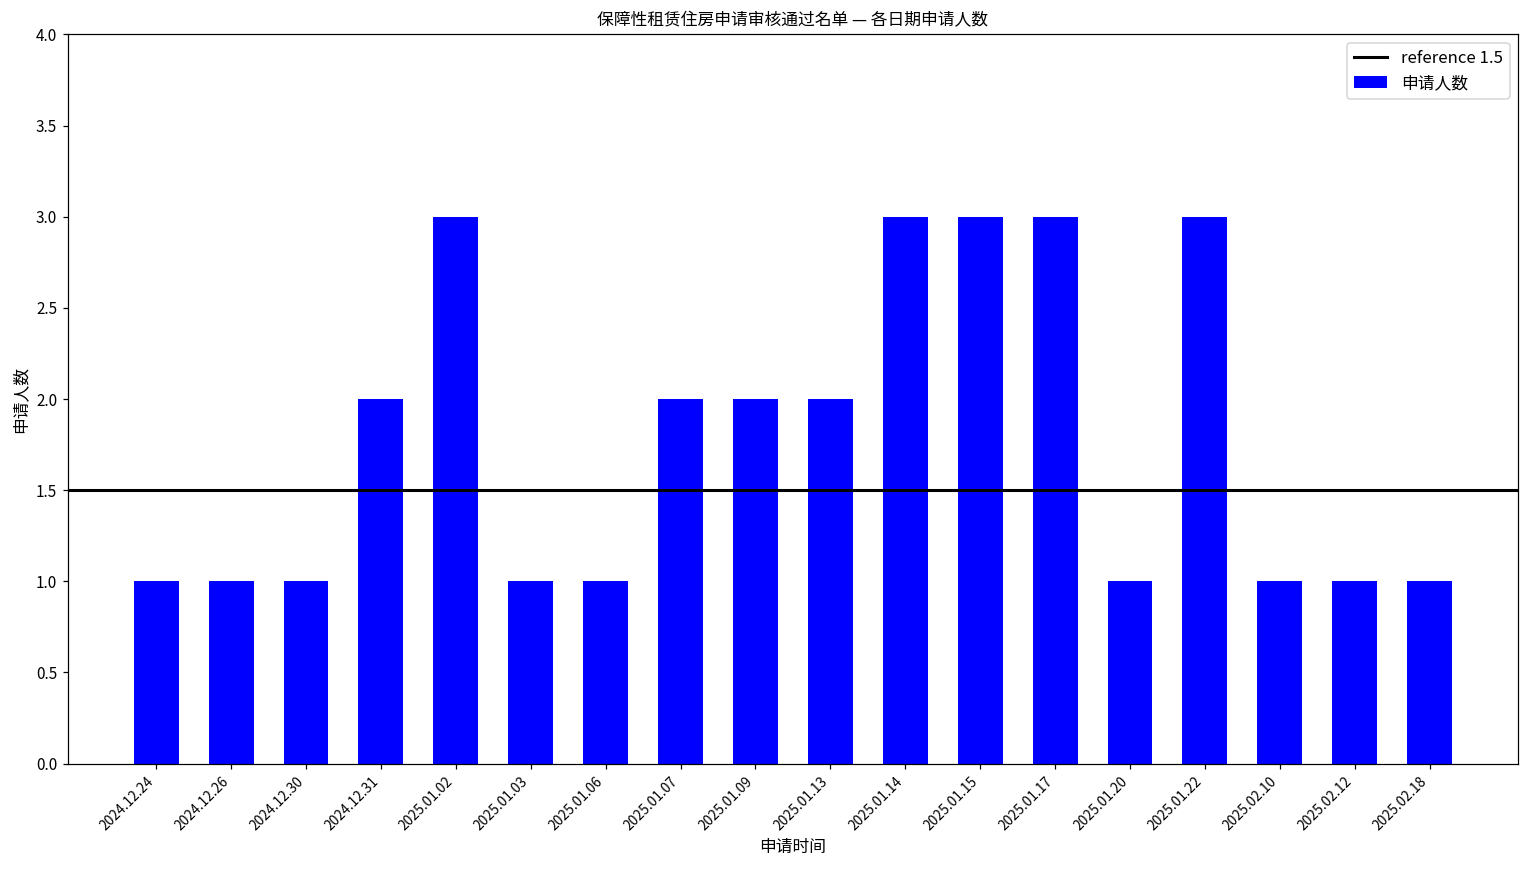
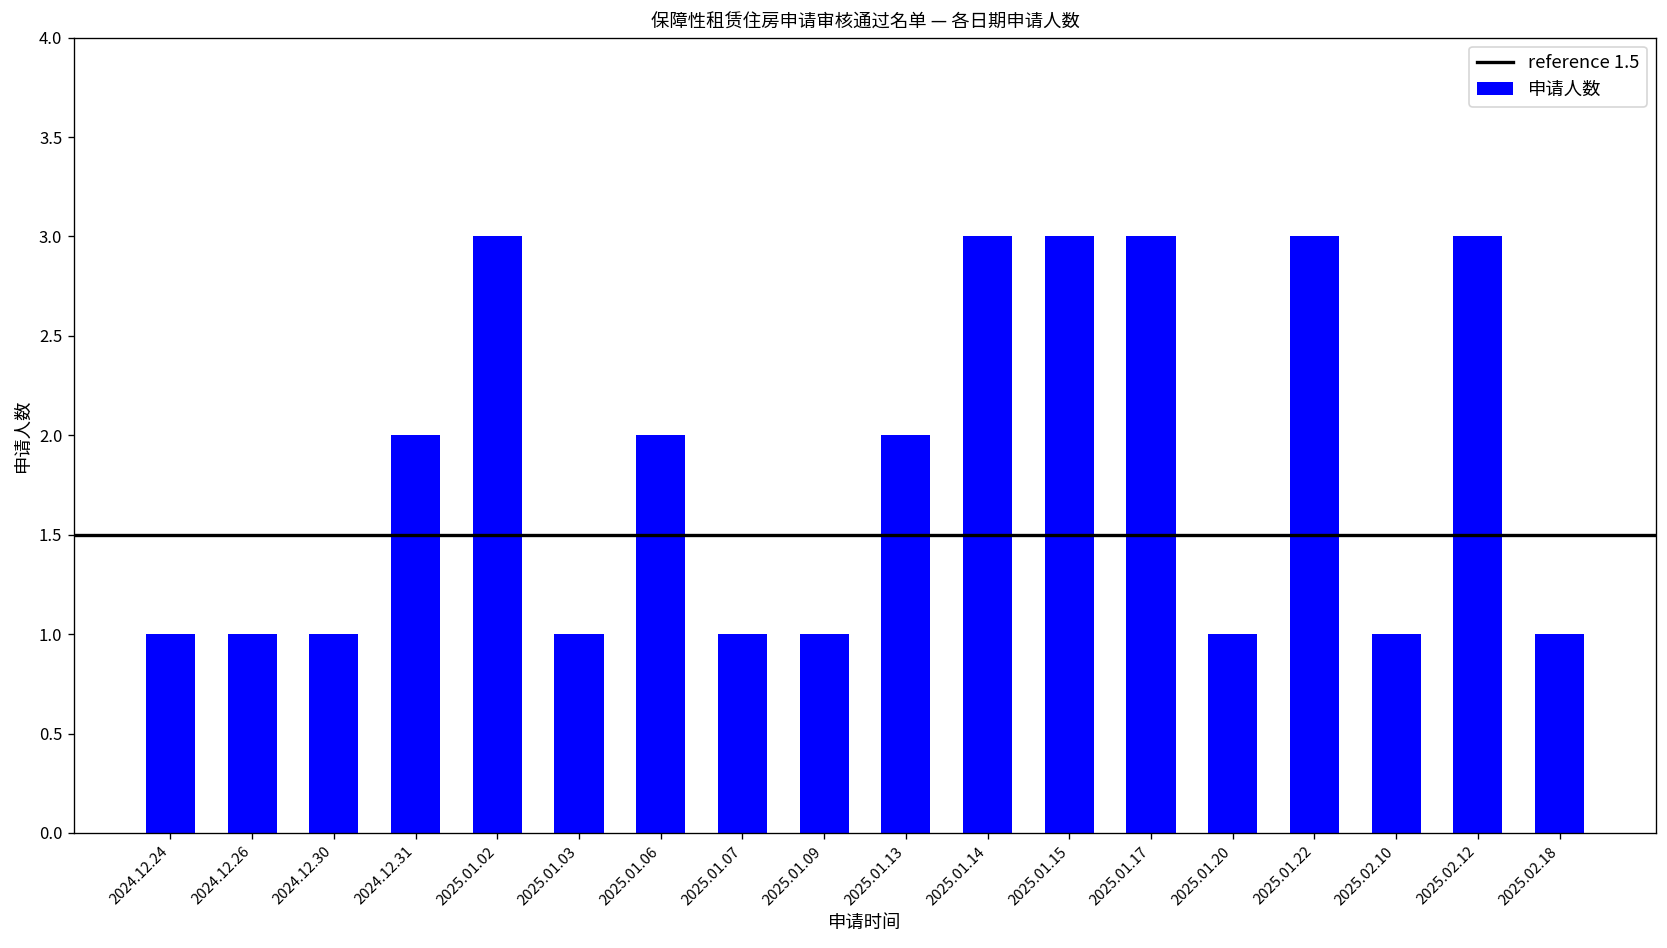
  {
    "2024.12.24": 1,
    "2024.12.26": 1,
    "2024.12.30": 1,
    "2024.12.31": 2,
    "2025.01.02": 3,
    "2025.01.03": 1,
-   "2025.01.06": 1,
-   "2025.01.07": 2,
-   "2025.01.09": 2,
+   "2025.01.06": 2,
+   "2025.01.07": 1,
+   "2025.01.09": 1,
    "2025.01.13": 2,
    "2025.01.14": 3,
    "2025.01.15": 3,
    "2025.01.17": 3,
    "2025.01.20": 1,
    "2025.01.22": 3,
    "2025.02.10": 1,
-   "2025.02.12": 1,
+   "2025.02.12": 3,
    "2025.02.18": 1
  }
